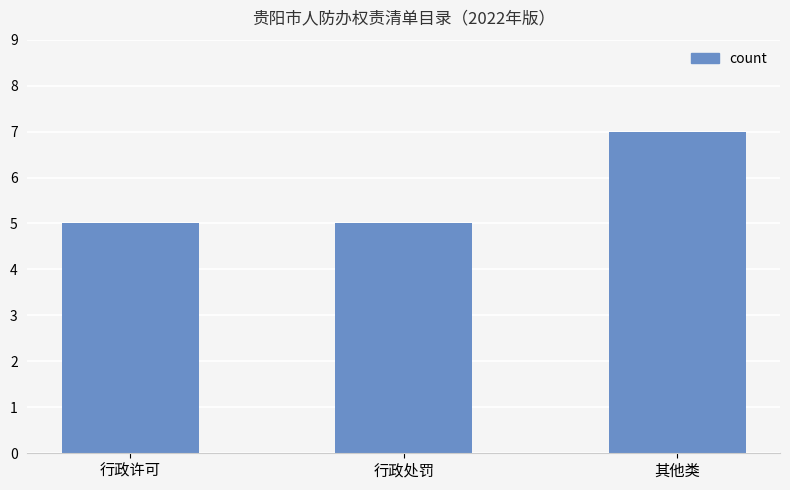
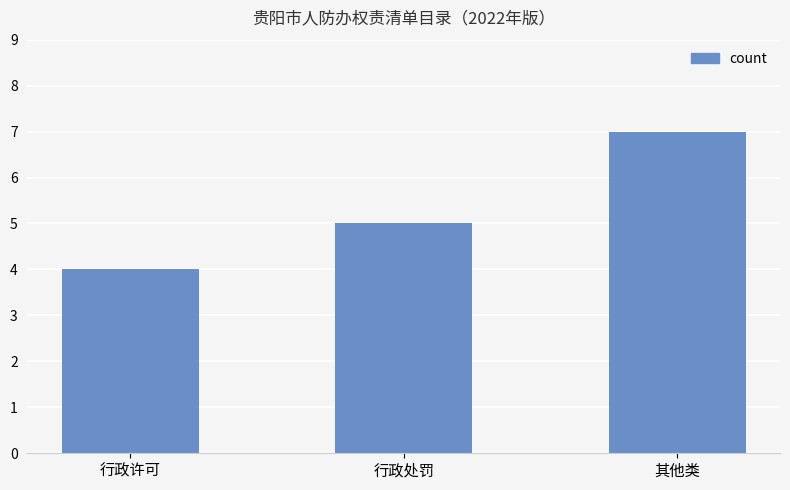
  {
-   "行政许可": 5,
+   "行政许可": 4,
    "行政处罚": 5,
    "其他类": 7
  }
